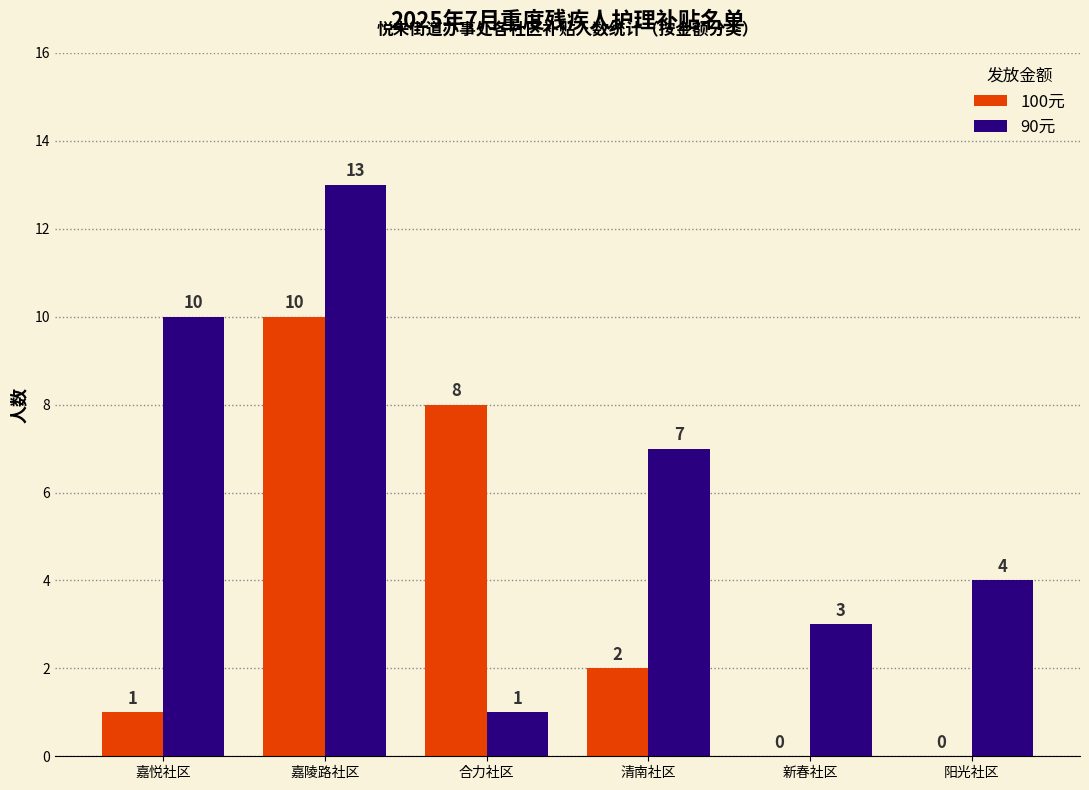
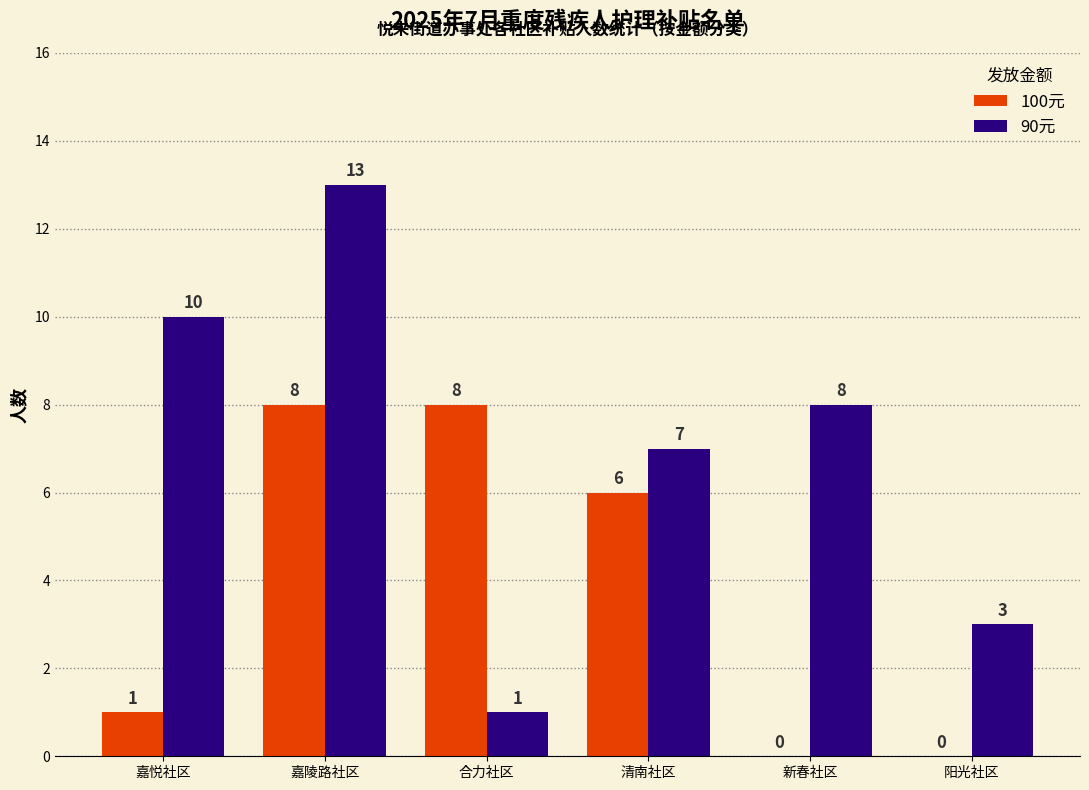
  {
    "100元": {
      "嘉悦社区": 1,
-     "嘉陵路社区": 10,
+     "嘉陵路社区": 8,
      "合力社区": 8,
-     "清南社区": 2,
+     "清南社区": 6,
      "新春社区": 0,
      "阳光社区": 0
    },
    "90元": {
      "嘉悦社区": 10,
      "嘉陵路社区": 13,
      "合力社区": 1,
      "清南社区": 7,
-     "新春社区": 3,
-     "阳光社区": 4
+     "新春社区": 8,
+     "阳光社区": 3
    }
  }
